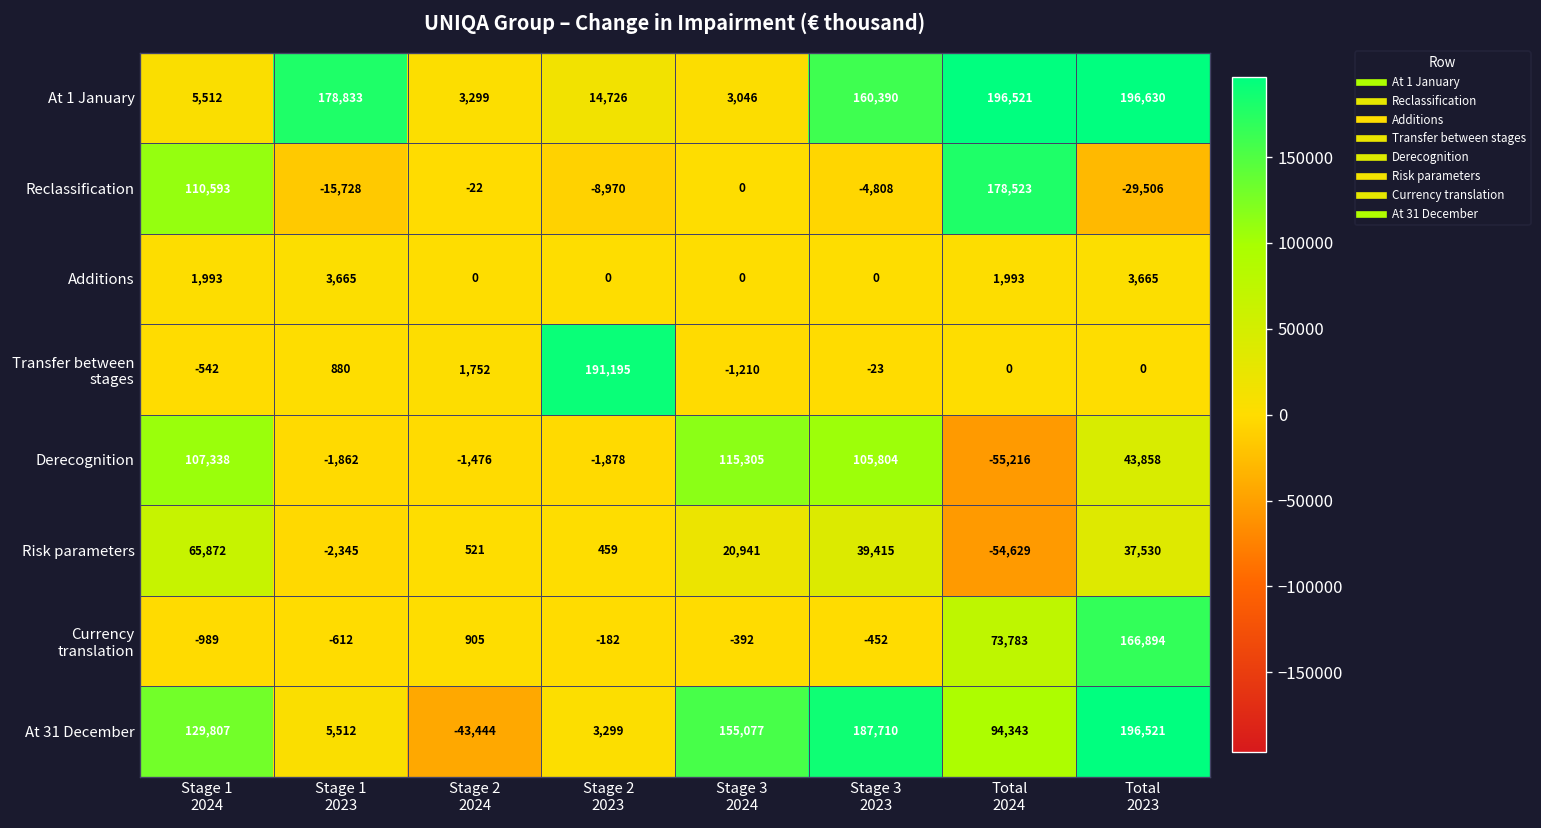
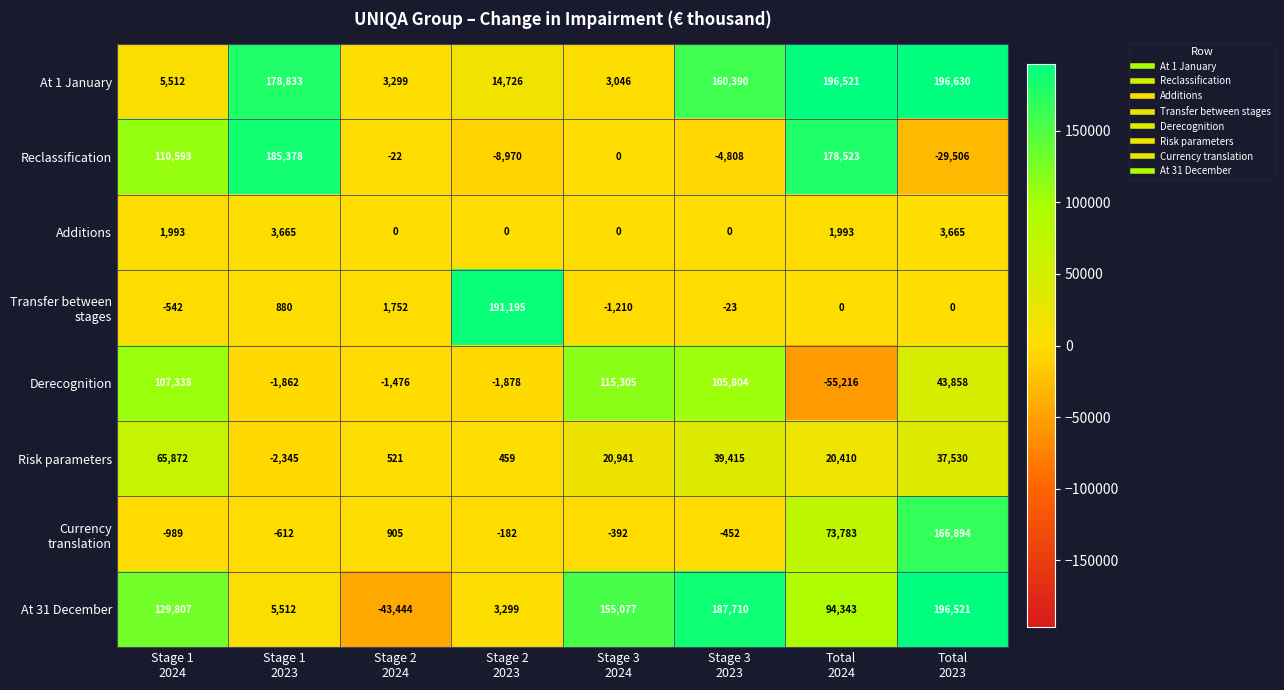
  {
    "At 1 January": {
      "Stage 1 2024": "5,512",
      "Stage 1 2023": "178,833",
      "Stage 2 2024": "3,299",
      "Stage 2 2023": "14,726",
      "Stage 3 2024": "3,046",
      "Stage 3 2023": "160,390",
      "Total 2024": "196,521",
      "Total 2023": "196,630"
    },
    "Reclassification": {
      "Stage 1 2024": "110,593",
-     "Stage 1 2023": "-15,728",
+     "Stage 1 2023": "185,378",
      "Stage 2 2024": "-22",
      "Stage 2 2023": "-8,970",
      "Stage 3 2024": "0",
      "Stage 3 2023": "-4,808",
      "Total 2024": "178,523",
      "Total 2023": "-29,506"
    },
    "Additions": {
      "Stage 1 2024": "1,993",
      "Stage 1 2023": "3,665",
      "Stage 2 2024": "0",
      "Stage 2 2023": "0",
      "Stage 3 2024": "0",
      "Stage 3 2023": "0",
      "Total 2024": "1,993",
      "Total 2023": "3,665"
    },
    "Transfer between stages": {
      "Stage 1 2024": "-542",
      "Stage 1 2023": "880",
      "Stage 2 2024": "1,752",
      "Stage 2 2023": "191,195",
      "Stage 3 2024": "-1,210",
      "Stage 3 2023": "-23",
      "Total 2024": "0",
      "Total 2023": "0"
    },
    "Derecognition": {
      "Stage 1 2024": "107,338",
      "Stage 1 2023": "-1,862",
      "Stage 2 2024": "-1,476",
      "Stage 2 2023": "-1,878",
      "Stage 3 2024": "115,305",
      "Stage 3 2023": "105,804",
      "Total 2024": "-55,216",
      "Total 2023": "43,858"
    },
    "Risk parameters": {
      "Stage 1 2024": "65,872",
      "Stage 1 2023": "-2,345",
      "Stage 2 2024": "521",
      "Stage 2 2023": "459",
      "Stage 3 2024": "20,941",
      "Stage 3 2023": "39,415",
-     "Total 2024": "-54,629",
+     "Total 2024": "20,410",
      "Total 2023": "37,530"
    },
    "Currency translation": {
      "Stage 1 2024": "-989",
      "Stage 1 2023": "-612",
      "Stage 2 2024": "905",
      "Stage 2 2023": "-182",
      "Stage 3 2024": "-392",
      "Stage 3 2023": "-452",
      "Total 2024": "73,783",
      "Total 2023": "166,894"
    },
    "At 31 December": {
      "Stage 1 2024": "129,807",
      "Stage 1 2023": "5,512",
      "Stage 2 2024": "-43,444",
      "Stage 2 2023": "3,299",
      "Stage 3 2024": "155,077",
      "Stage 3 2023": "187,710",
      "Total 2024": "94,343",
      "Total 2023": "196,521"
    }
  }
